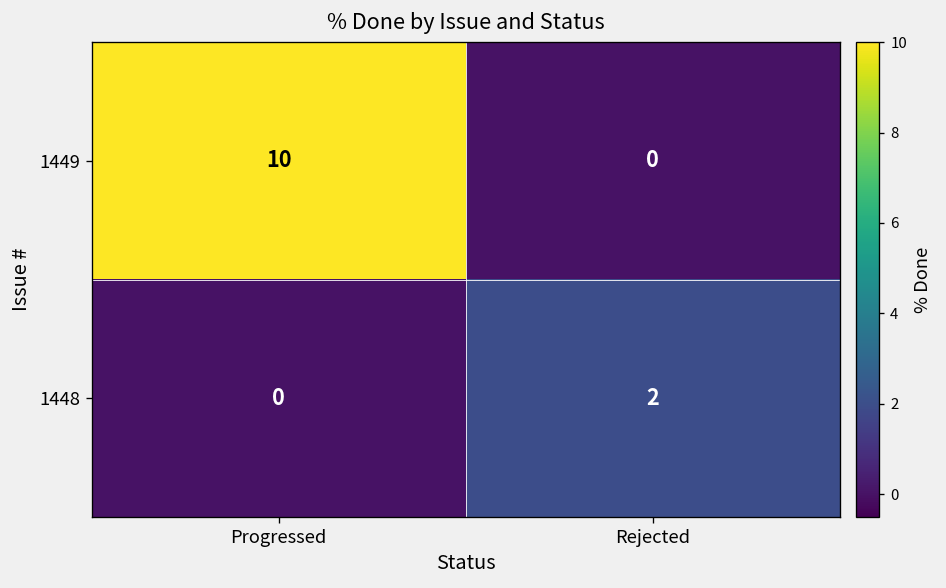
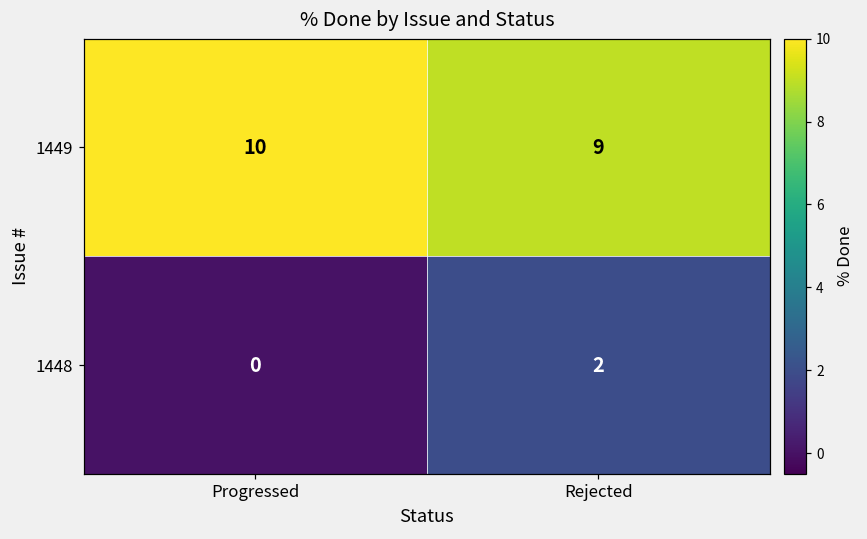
  {
    "1449": {
      "Progressed": 10,
-     "Rejected": 0
+     "Rejected": 9
    },
    "1448": {
      "Progressed": 0,
      "Rejected": 2
    }
  }
